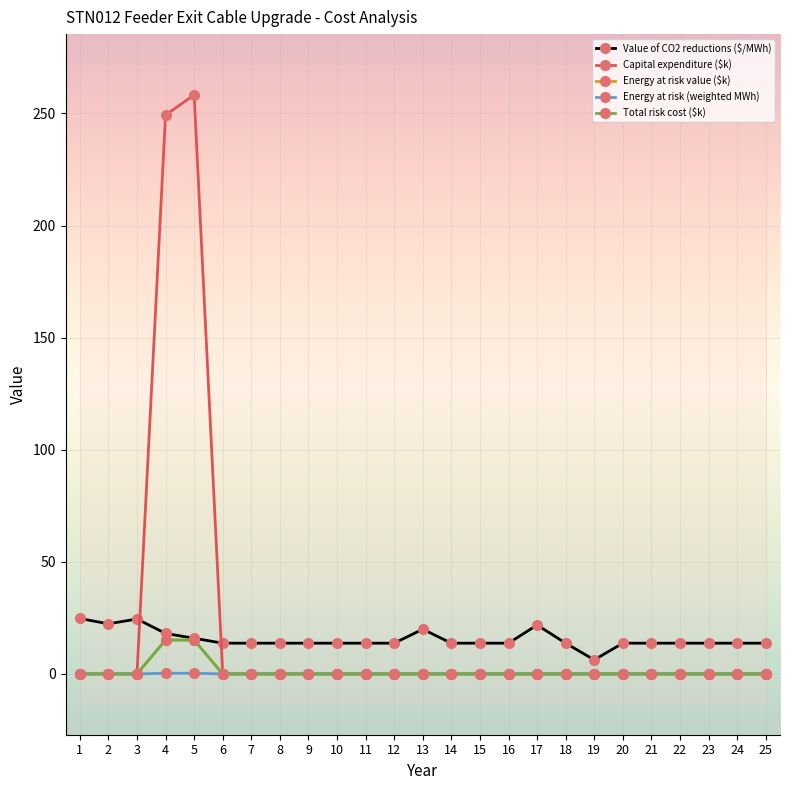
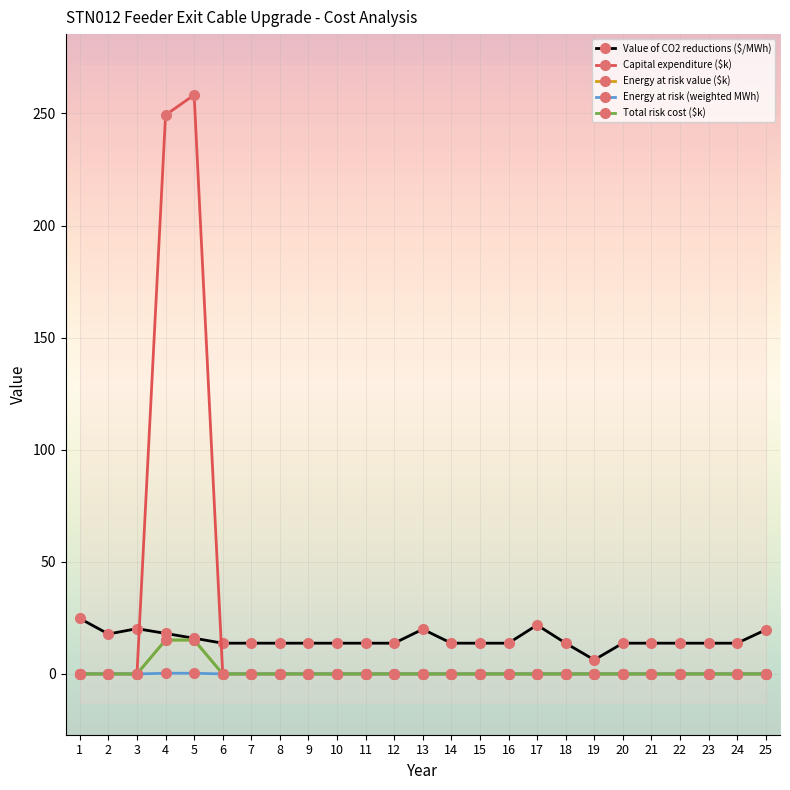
  {
    "Value of CO2 reductions ($/MWh)": {
      "1": 25,
-     "2": 22,
-     "3": 25,
+     "2": 18,
+     "3": 20,
      "4": 18,
      "6": 14,
      "7": 14,
      "8": 14,
      "9": 14,
      "10": 14,
      "11": 14,
      "12": 14,
      "13": 20,
      "14": 14,
      "15": 14,
      "16": 14,
      "17": 22,
      "18": 14,
      "19": 6,
      "20": 14,
      "21": 14,
      "22": 14,
      "23": 14,
      "24": 14,
-     "25": 14
+     "25": 20
    },
    "Capital expenditure ($k)": {
      "4": 249,
      "5": 258
    },
    "Total risk cost ($k)": {
      "4": 15
    },
    "Energy at risk (weighted MWh)": {
      "4": 0,
      "5": 0
    }
  }
